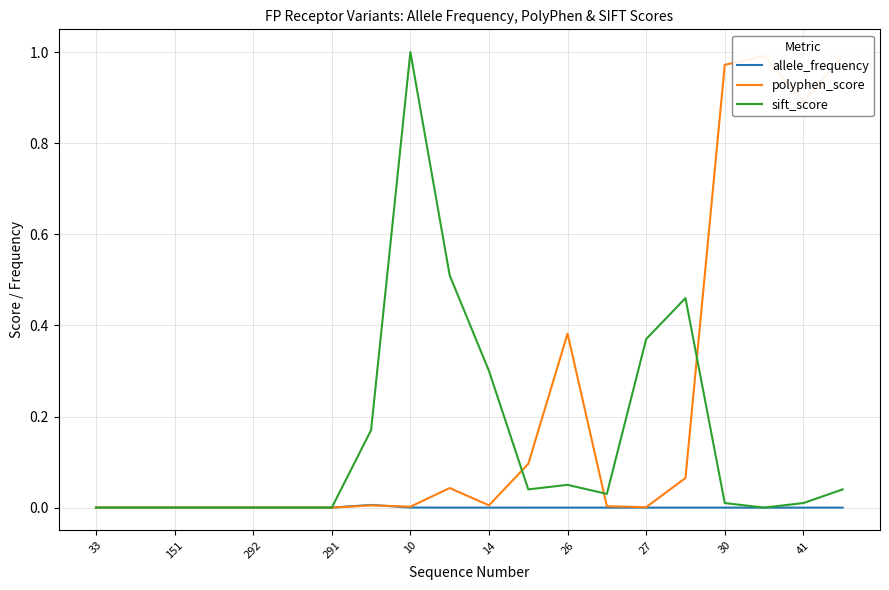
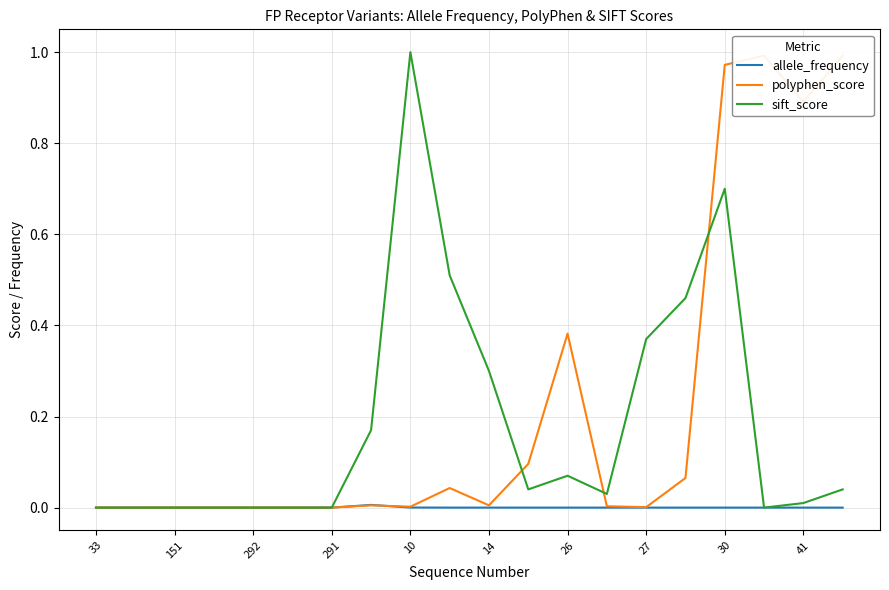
  {
    "allele_frequency": {
      "26": 0.00,
      "30": 0.00,
      "41": 0.00
    },
    "polyphen_score": {
      "26": 0.38,
      "30": 0.97
    },
    "sift_score": {
      "10": 1.00,
      "14": 0.30,
-     "26": 0.05,
+     "26": 0.07,
      "27": 0.37,
-     "30": 0.01,
+     "30": 0.70,
      "41": 0.01
    }
  }
